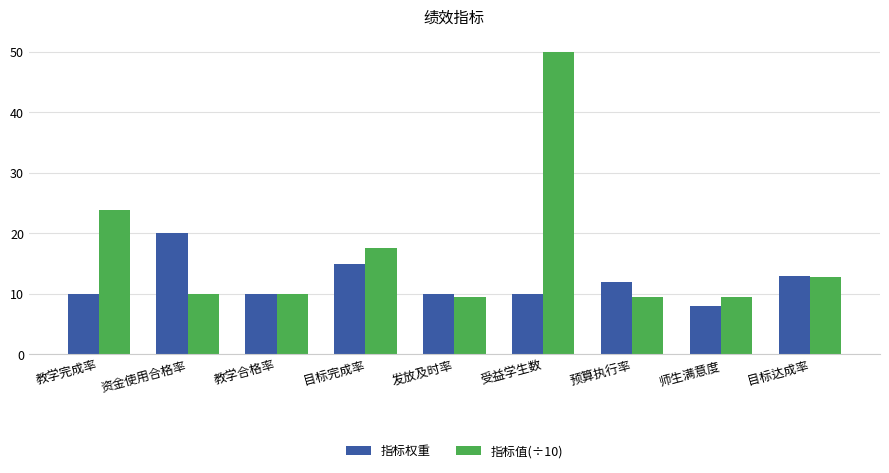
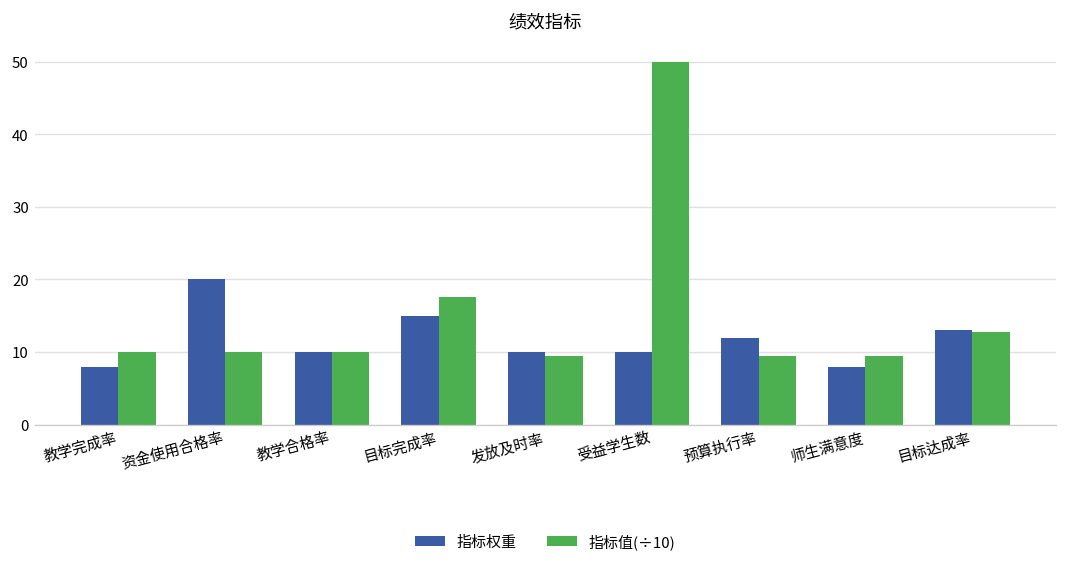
  {
    "指标权重": {
-     "教学完成率": 10,
+     "教学完成率": 8,
      "资金使用合格率": 20,
      "教学合格率": 10,
      "目标完成率": 15,
      "发放及时率": 10,
      "受益学生数": 10,
      "预算执行率": 12,
      "师生满意度": 8,
      "目标达成率": 13
    },
    "指标值(÷10)": {
-     "教学完成率": 24,
+     "教学完成率": 10,
      "资金使用合格率": 10,
      "教学合格率": 10,
      "目标完成率": 18,
      "发放及时率": 10,
      "受益学生数": 50,
      "预算执行率": 10,
      "师生满意度": 10,
      "目标达成率": 13
    }
  }
